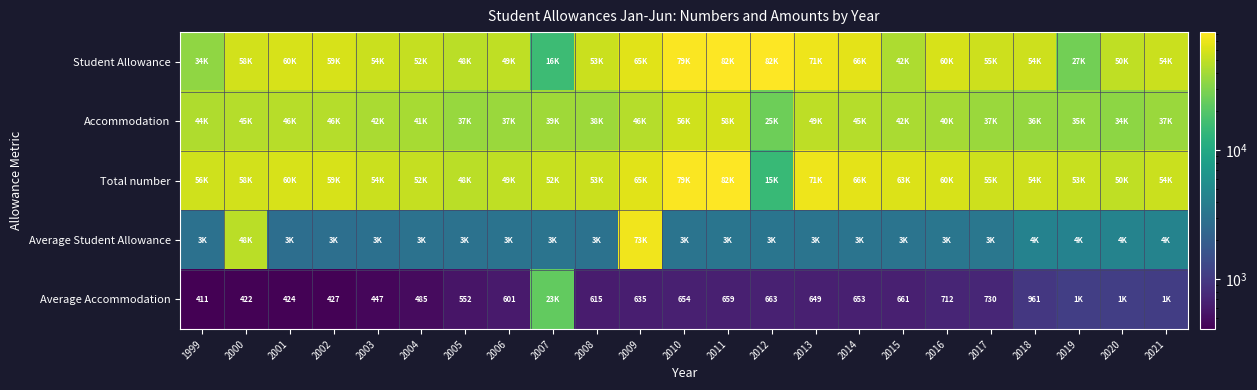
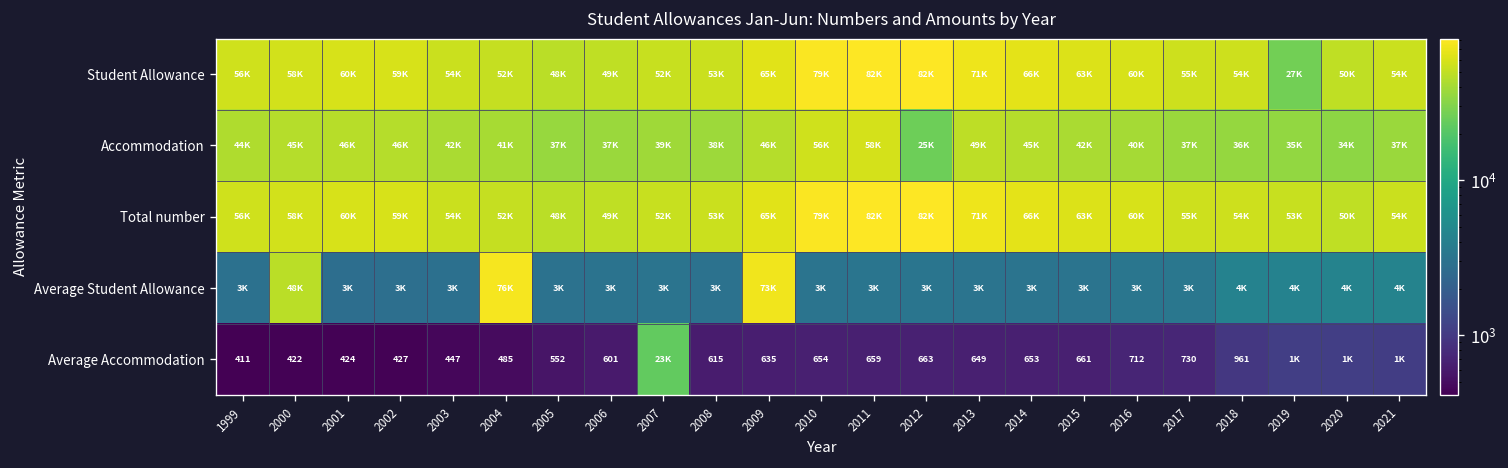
  {
    "Student Allowance": {
-     "1999": "34K",
+     "1999": "56K",
      "2000": "58K",
      "2001": "60K",
      "2002": "59K",
      "2003": "54K",
      "2004": "52K",
      "2005": "48K",
      "2006": "49K",
-     "2007": "16K",
+     "2007": "52K",
      "2008": "53K",
      "2009": "65K",
      "2010": "79K",
      "2011": "82K",
      "2012": "82K",
      "2013": "71K",
      "2014": "66K",
-     "2015": "42K",
+     "2015": "63K",
      "2016": "60K",
      "2017": "55K",
      "2018": "54K",
      "2019": "27K",
      "2020": "50K",
      "2021": "54K"
    },
    "Accommodation": {
      "1999": "44K",
      "2000": "45K",
      "2001": "46K",
      "2002": "46K",
      "2003": "42K",
      "2004": "41K",
      "2005": "37K",
      "2006": "37K",
      "2007": "39K",
      "2008": "38K",
      "2009": "46K",
      "2010": "56K",
      "2011": "58K",
      "2012": "25K",
      "2013": "49K",
      "2014": "45K",
      "2015": "42K",
      "2016": "40K",
      "2017": "37K",
      "2018": "36K",
      "2019": "35K",
      "2020": "34K",
      "2021": "37K"
    },
    "Total number": {
      "1999": "56K",
      "2000": "58K",
      "2001": "60K",
      "2002": "59K",
      "2003": "54K",
      "2004": "52K",
      "2005": "48K",
      "2006": "49K",
      "2007": "52K",
      "2008": "53K",
      "2009": "65K",
      "2010": "79K",
      "2011": "82K",
-     "2012": "15K",
+     "2012": "82K",
      "2013": "71K",
      "2014": "66K",
      "2015": "63K",
      "2016": "60K",
      "2017": "55K",
      "2018": "54K",
      "2019": "53K",
      "2020": "50K",
      "2021": "54K"
    },
    "Average Student Allowance": {
      "1999": "3K",
      "2000": "48K",
      "2001": "3K",
      "2002": "3K",
      "2003": "3K",
-     "2004": "3K",
+     "2004": "76K",
      "2005": "3K",
      "2006": "3K",
      "2007": "3K",
      "2008": "3K",
      "2009": "73K",
      "2010": "3K",
      "2011": "3K",
      "2012": "3K",
      "2013": "3K",
      "2014": "3K",
      "2015": "3K",
      "2016": "3K",
      "2017": "3K",
      "2018": "4K",
      "2019": "4K",
      "2020": "4K",
      "2021": "4K"
    },
    "Average Accommodation": {
      "1999": "411",
      "2000": "422",
      "2001": "424",
      "2002": "427",
      "2003": "447",
      "2004": "485",
      "2005": "552",
      "2006": "601",
      "2007": "23K",
      "2008": "615",
      "2009": "635",
      "2010": "654",
      "2011": "659",
      "2012": "663",
      "2013": "649",
      "2014": "653",
      "2015": "661",
      "2016": "712",
      "2017": "730",
      "2018": "961",
      "2019": "1K",
      "2020": "1K",
      "2021": "1K"
    }
  }
